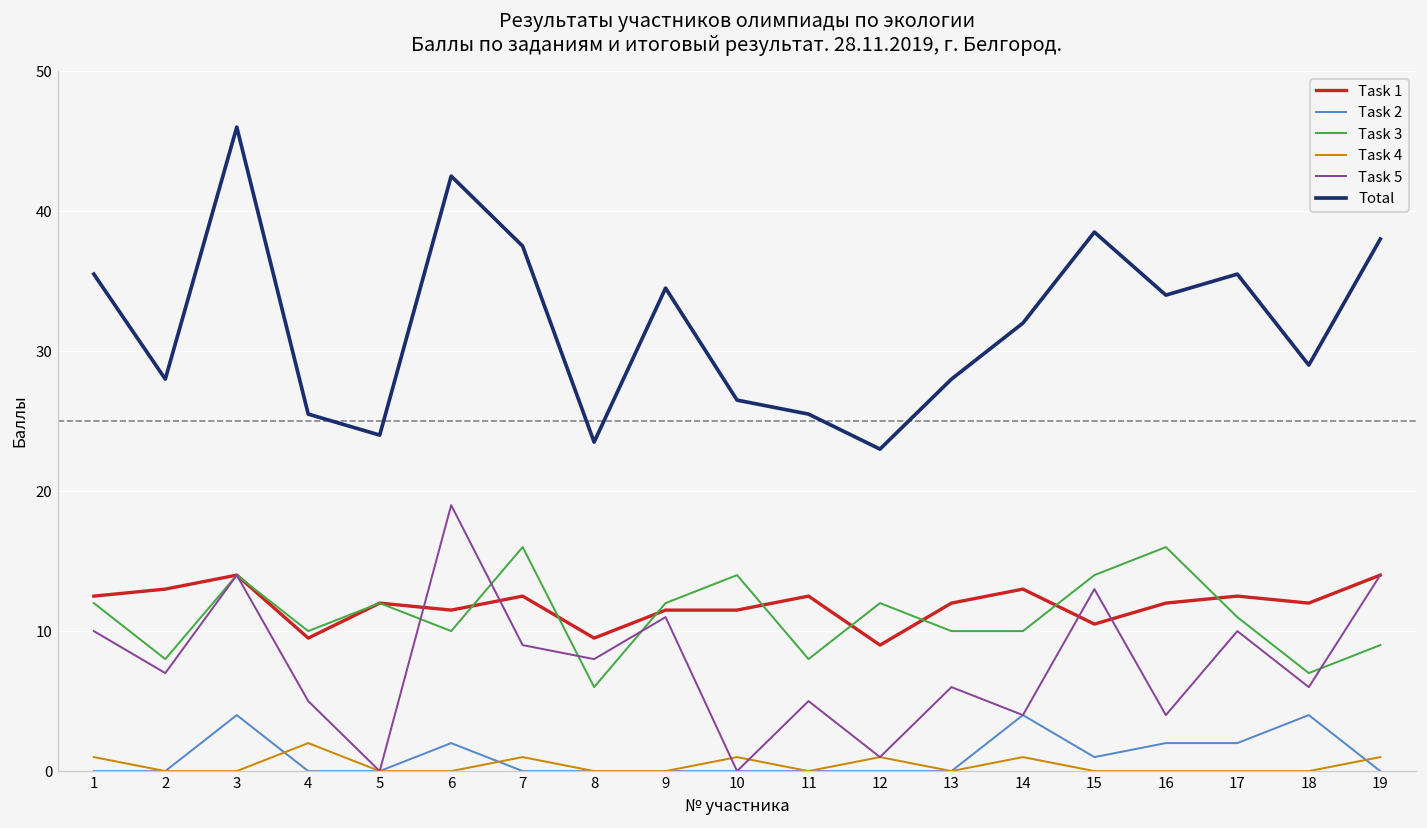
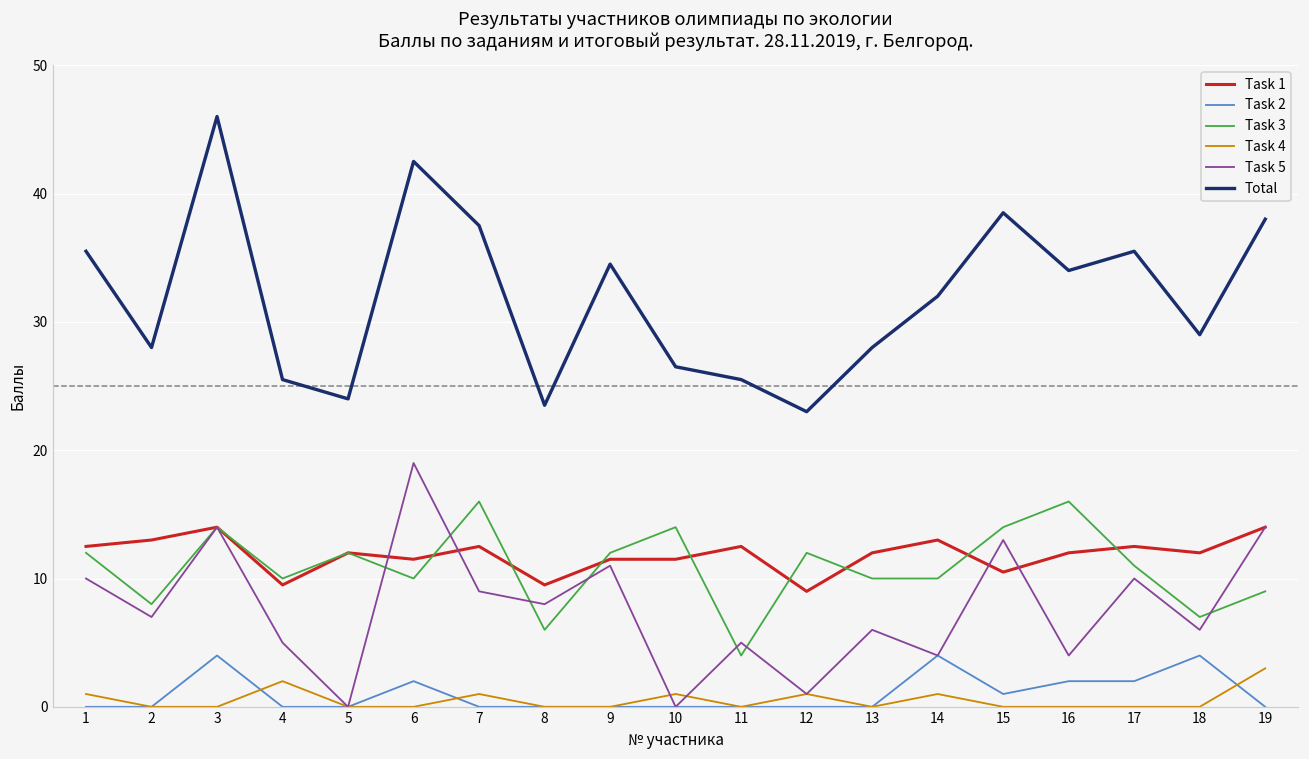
  {
    "Task 1": {
      "1": 12.5,
      "2": 13,
      "4": 9.5,
      "6": 11.5,
      "7": 12.5,
      "8": 9.5,
      "9": 11.5,
      "10": 11.5,
      "11": 12.5,
      "12": 9,
      "13": 12,
      "14": 13,
      "15": 10.5,
      "16": 12,
      "17": 12.5,
      "18": 12
    },
    "Task 2": {
      "1": 0,
      "3": 4,
      "4": 0,
      "6": 2,
      "7": 0,
      "12": 0,
      "15": 1,
      "16": 2,
      "17": 2,
      "18": 4,
      "19": 0
    },
    "Task 3": {
      "1": 12,
      "2": 8,
      "4": 10,
      "6": 10,
      "7": 16,
      "8": 6,
      "9": 12,
      "10": 14,
-     "11": 8,
+     "11": 4,
      "12": 12,
      "13": 10,
      "14": 10,
      "15": 14,
      "16": 16,
      "17": 11,
      "18": 7,
      "19": 9
    },
    "Task 4": {
      "1": 1,
      "3": 0,
      "4": 2,
      "6": 0,
      "7": 1,
      "10": 1,
      "14": 1,
      "15": 0,
      "16": 0,
      "17": 0,
      "18": 0,
-     "19": 1
+     "19": 3
    },
    "Task 5": {
      "1": 10,
      "2": 7,
      "4": 5,
      "6": 19,
      "7": 9,
      "8": 8,
      "9": 11,
      "11": 5,
      "13": 6,
      "15": 13,
      "16": 4,
      "17": 10,
      "18": 6
    },
    "Total": {
      "1": 35.5,
      "2": 28,
      "3": 46,
      "4": 25.5,
      "5": 24,
      "6": 42.5,
      "7": 37.5,
      "8": 23.5,
      "9": 34.5,
      "10": 26.5,
      "11": 25.5,
      "12": 23,
      "13": 28,
      "14": 32,
      "15": 38.5,
      "16": 34,
      "17": 35.5,
      "18": 29,
      "19": 38
    }
  }
